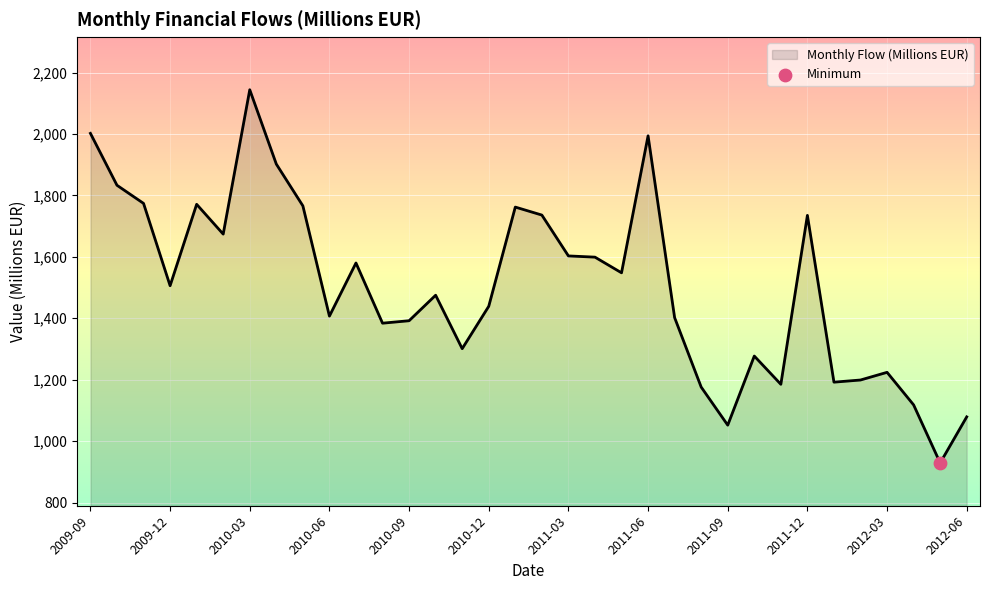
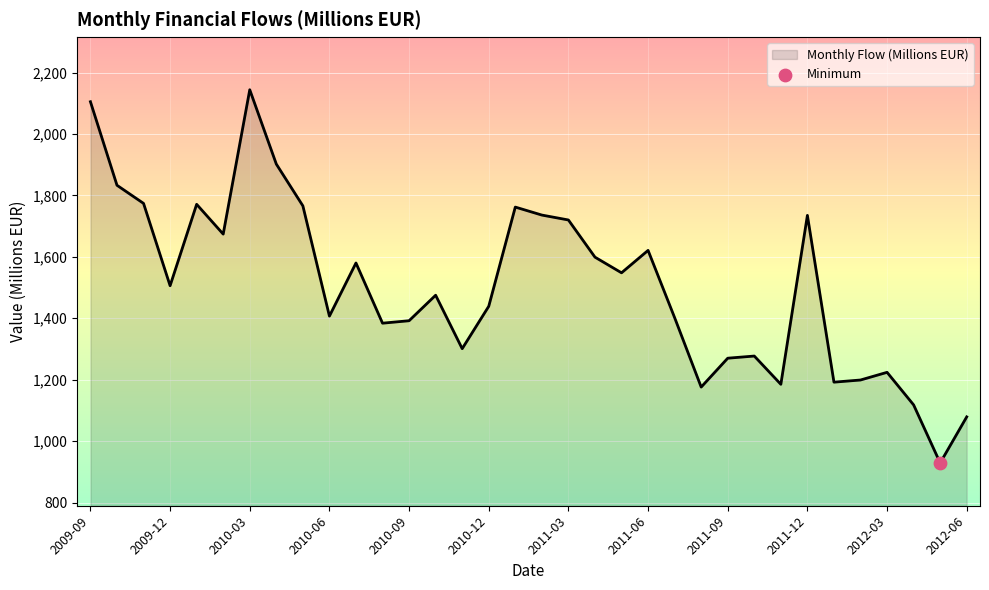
  {
    "Monthly Flow (Millions EUR)": {
-     "2009-09": "2,000",
+     "2009-09": "2,110",
      "2009-12": "1,510",
      "2010-03": "2,140",
      "2010-06": "1,410",
      "2010-09": "1,390",
      "2010-12": "1,440",
-     "2011-03": "1,600",
-     "2011-06": "1,990",
-     "2011-09": "1,050",
+     "2011-03": "1,720",
+     "2011-06": "1,620",
+     "2011-09": "1,270",
      "2011-12": "1,740",
      "2012-03": "1,220",
      "2012-06": "1,080"
    }
  }
